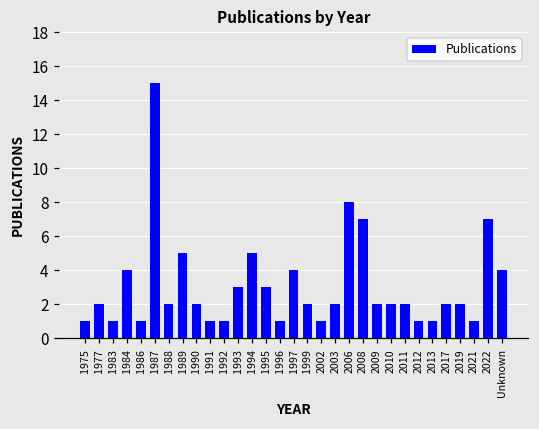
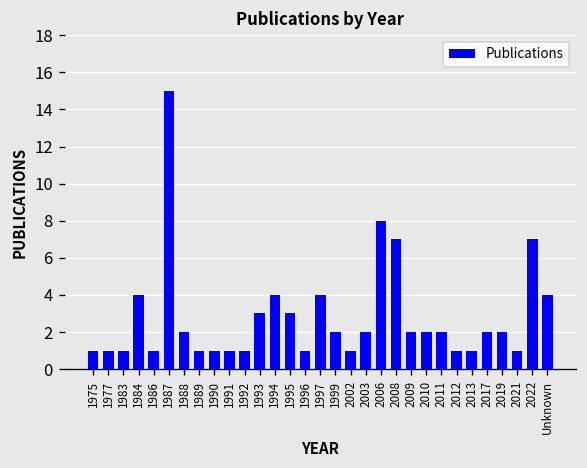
  {
    "1975": 1,
-   "1977": 2,
+   "1977": 1,
    "1983": 1,
    "1984": 4,
    "1986": 1,
    "1987": 15,
    "1988": 2,
-   "1989": 5,
-   "1990": 2,
+   "1989": 1,
+   "1990": 1,
    "1991": 1,
    "1992": 1,
    "1993": 3,
-   "1994": 5,
+   "1994": 4,
    "1995": 3,
    "1996": 1,
    "1997": 4,
    "1999": 2,
    "2002": 1,
    "2003": 2,
    "2006": 8,
    "2008": 7,
    "2009": 2,
    "2010": 2,
    "2011": 2,
    "2012": 1,
    "2013": 1,
    "2017": 2,
    "2019": 2,
    "2021": 1,
    "2022": 7,
    "Unknown": 4
  }
